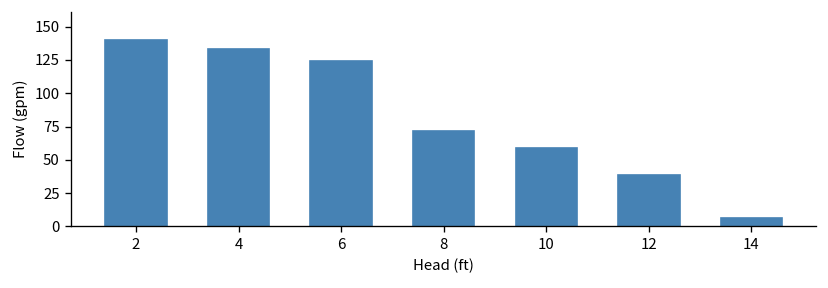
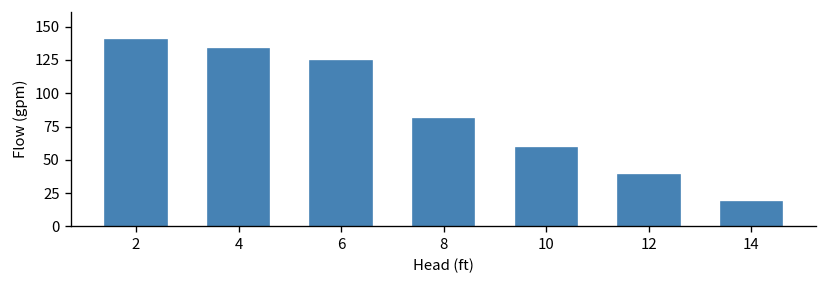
  {
    "2": 140,
    "4": 133,
    "6": 124,
-   "8": 72,
+   "8": 81,
    "10": 59,
    "12": 39,
-   "14": 6
+   "14": 18
  }
